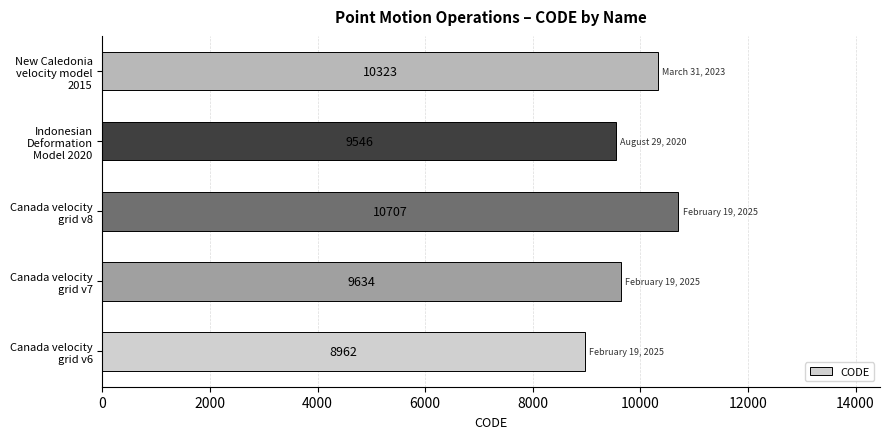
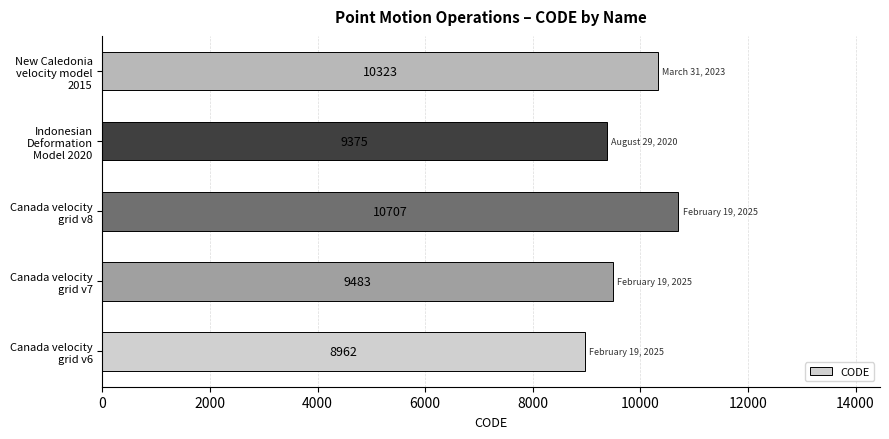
  {
    "New Caledonia velocity model 2015": 10323,
-   "Indonesian Deformation Model 2020": 9546,
+   "Indonesian Deformation Model 2020": 9375,
    "Canada velocity grid v8": 10707,
-   "Canada velocity grid v7": 9634,
+   "Canada velocity grid v7": 9483,
    "Canada velocity grid v6": 8962
  }
